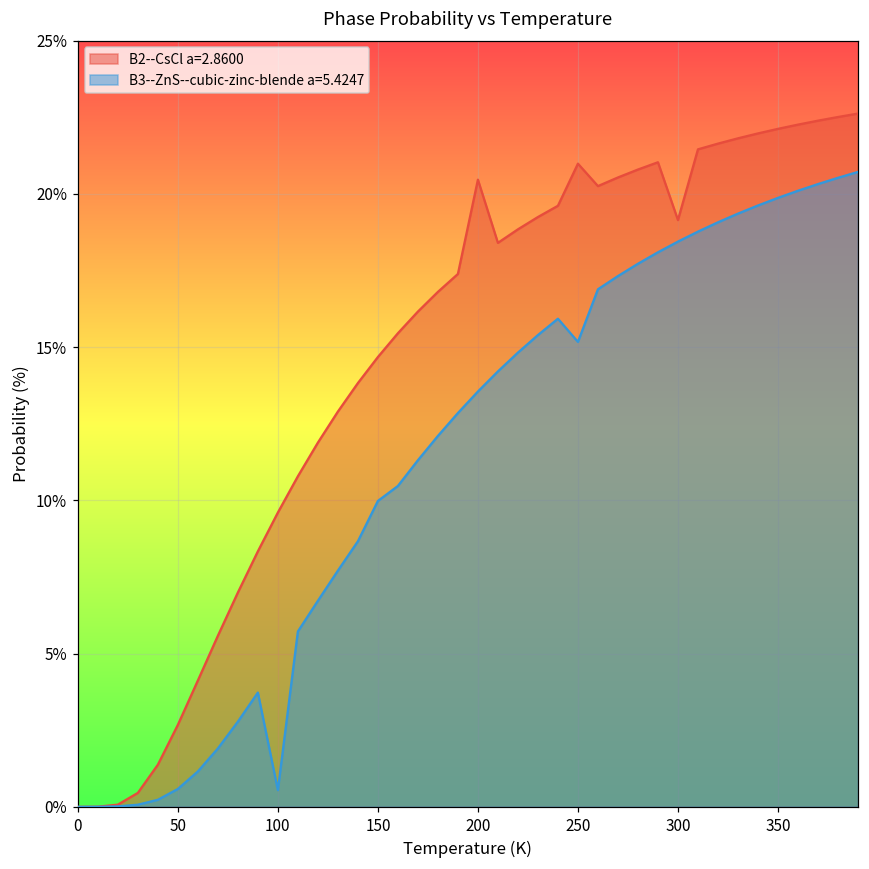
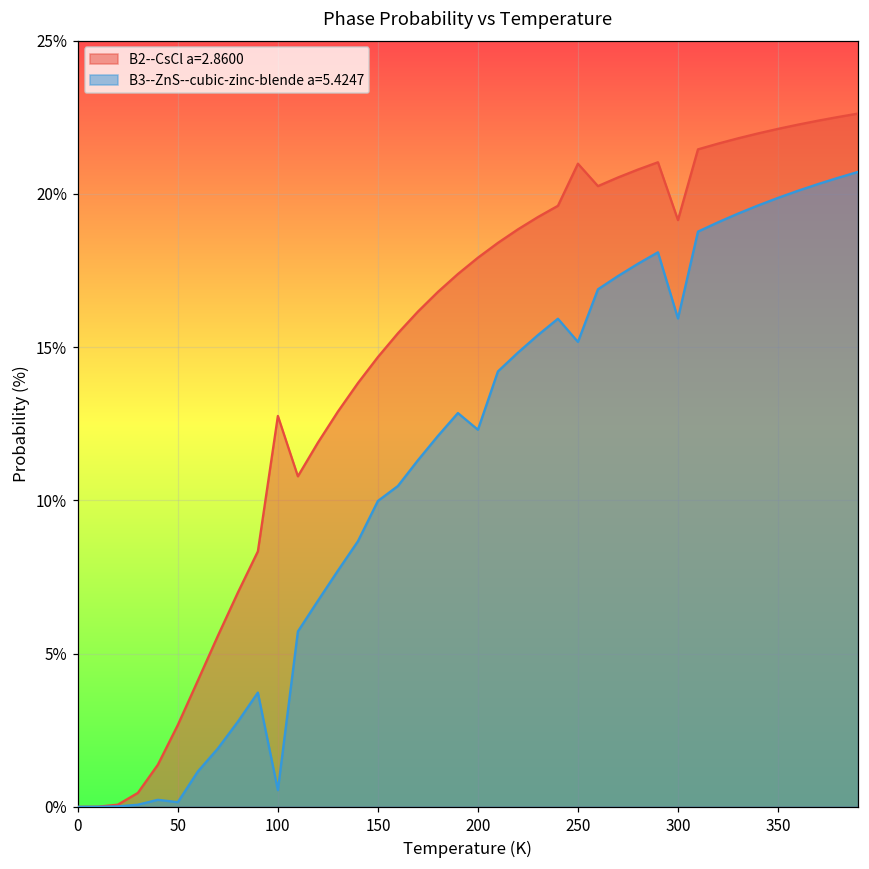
  {
    "B2--CsCl a=2.8600": {
      "50": "2.7%",
-     "100": "9.6%",
+     "100": "12.8%",
      "150": "14.7%",
-     "200": "20.5%",
+     "200": "17.9%",
      "250": "21.0%",
      "300": "19.1%",
      "350": "22.1%"
    },
    "B3--ZnS--cubic-zinc-blende a=5.4247": {
-     "50": "0.6%",
+     "50": "0.2%",
      "100": "0.5%",
      "150": "10.0%",
-     "200": "13.5%",
+     "200": "12.3%",
      "250": "15.2%",
-     "300": "18.4%",
+     "300": "15.9%",
      "350": "19.9%"
    }
  }
